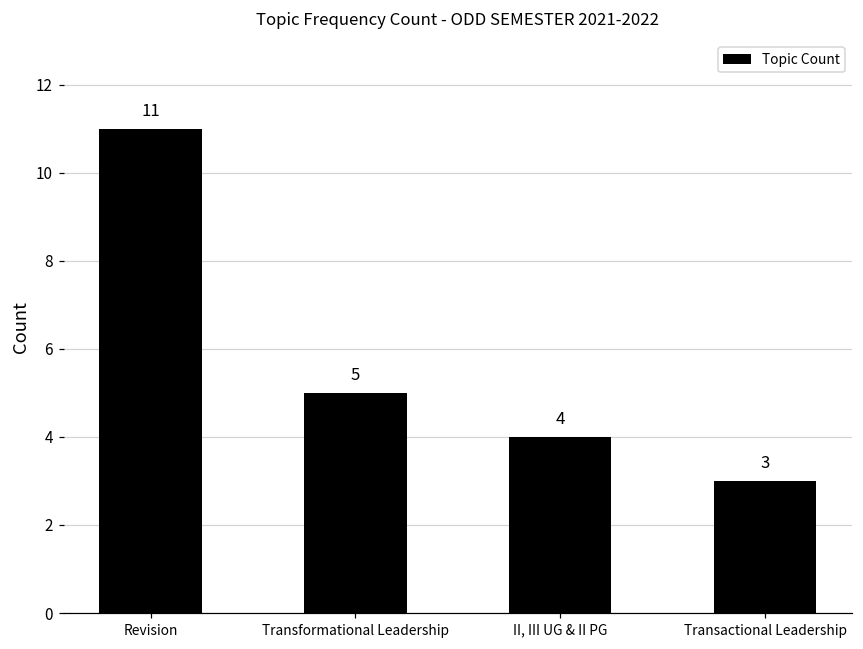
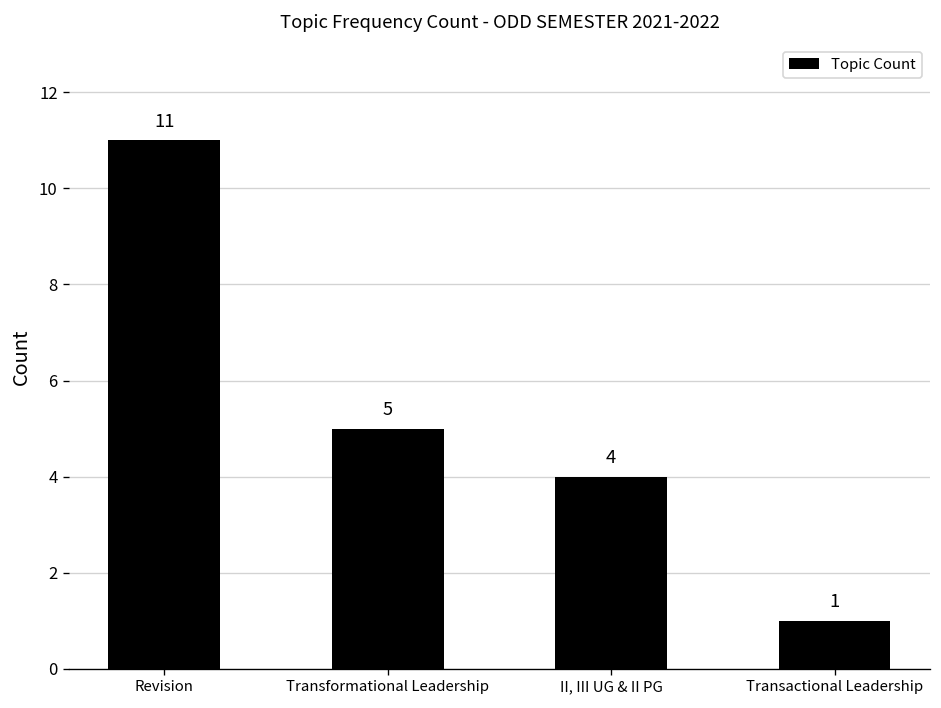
  {
    "Revision": 11,
    "Transformational Leadership": 5,
    "II, III UG & II PG": 4,
-   "Transactional Leadership": 3
+   "Transactional Leadership": 1
  }
